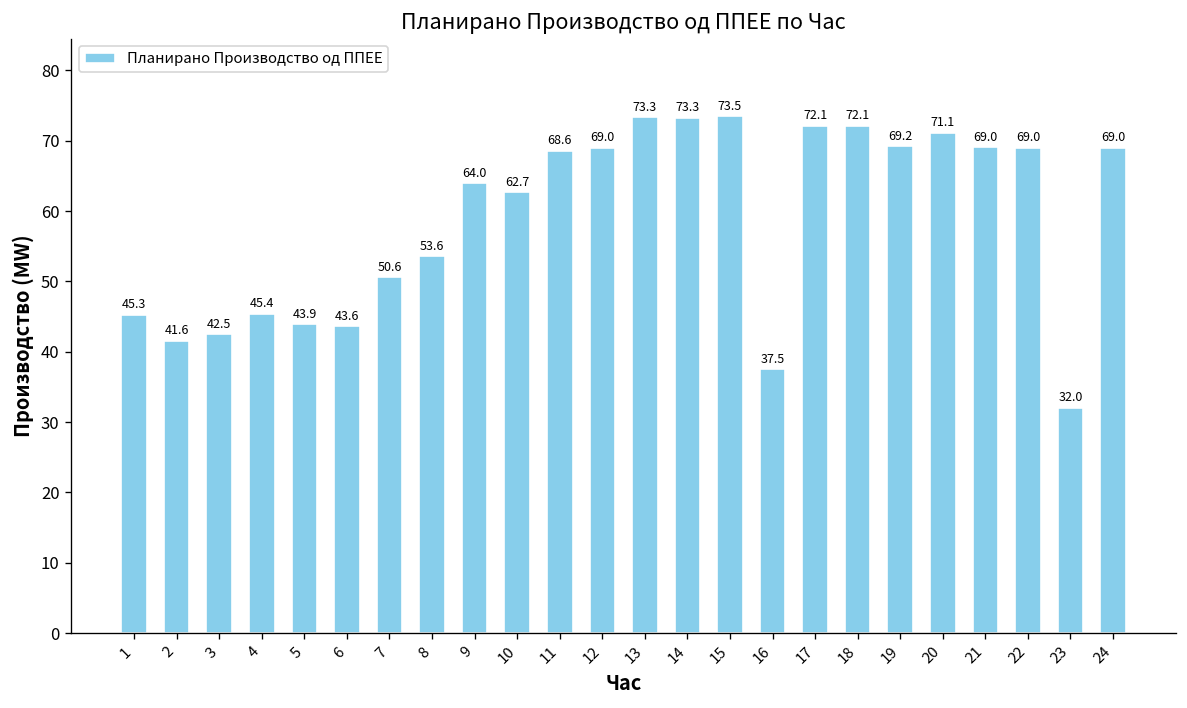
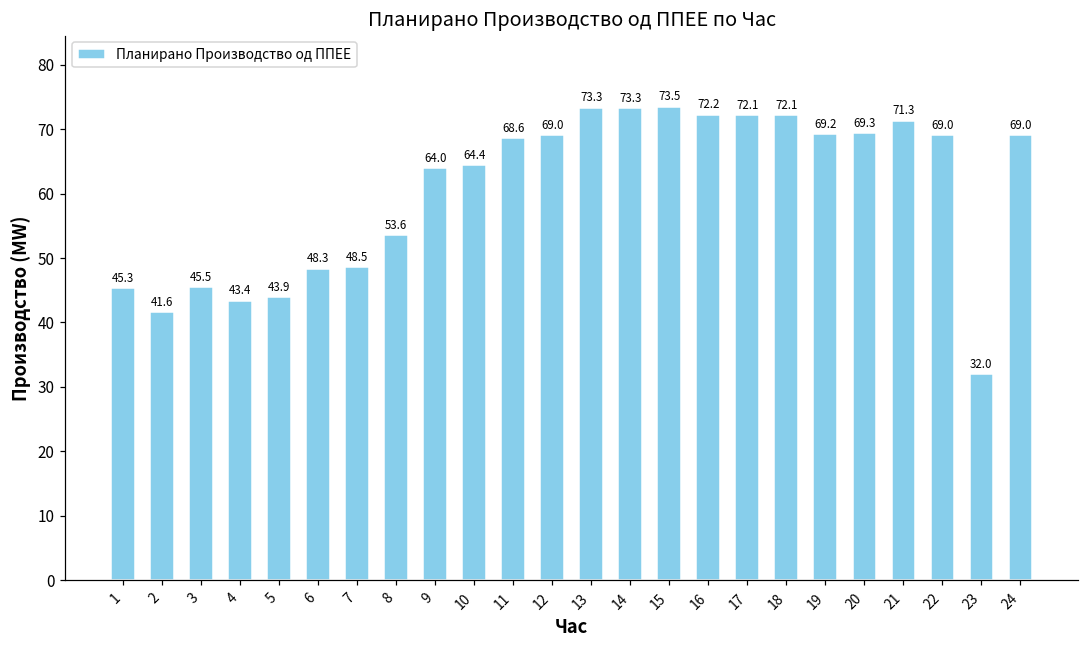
  {
    "1": 45.3,
    "2": 41.6,
-   "3": 42.5,
-   "4": 45.4,
+   "3": 45.5,
+   "4": 43.4,
    "5": 43.9,
-   "6": 43.6,
-   "7": 50.6,
+   "6": 48.3,
+   "7": 48.5,
    "8": 53.6,
    "9": 64.0,
-   "10": 62.7,
+   "10": 64.4,
    "11": 68.6,
    "12": 69.0,
    "13": 73.3,
    "14": 73.3,
    "15": 73.5,
-   "16": 37.5,
+   "16": 72.2,
    "17": 72.1,
    "18": 72.1,
    "19": 69.2,
-   "20": 71.1,
-   "21": 69.0,
+   "20": 69.3,
+   "21": 71.3,
    "22": 69.0,
    "23": 32.0,
    "24": 69.0
  }
